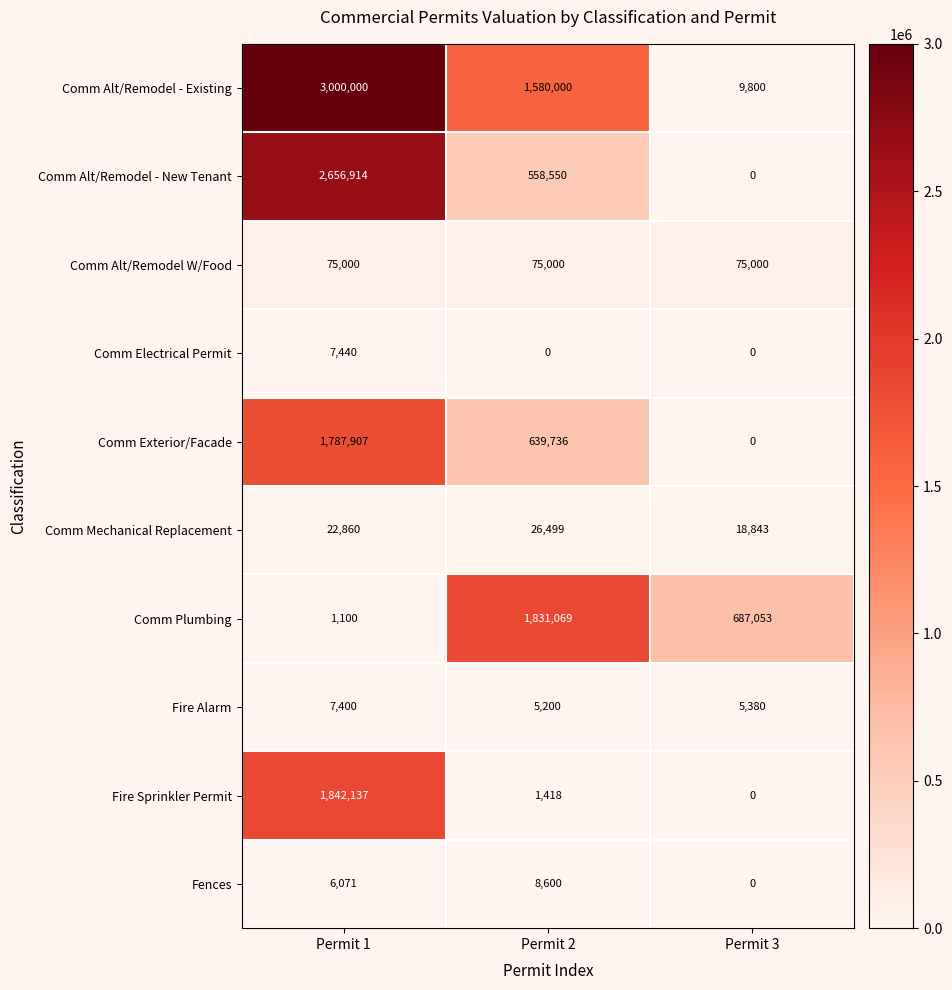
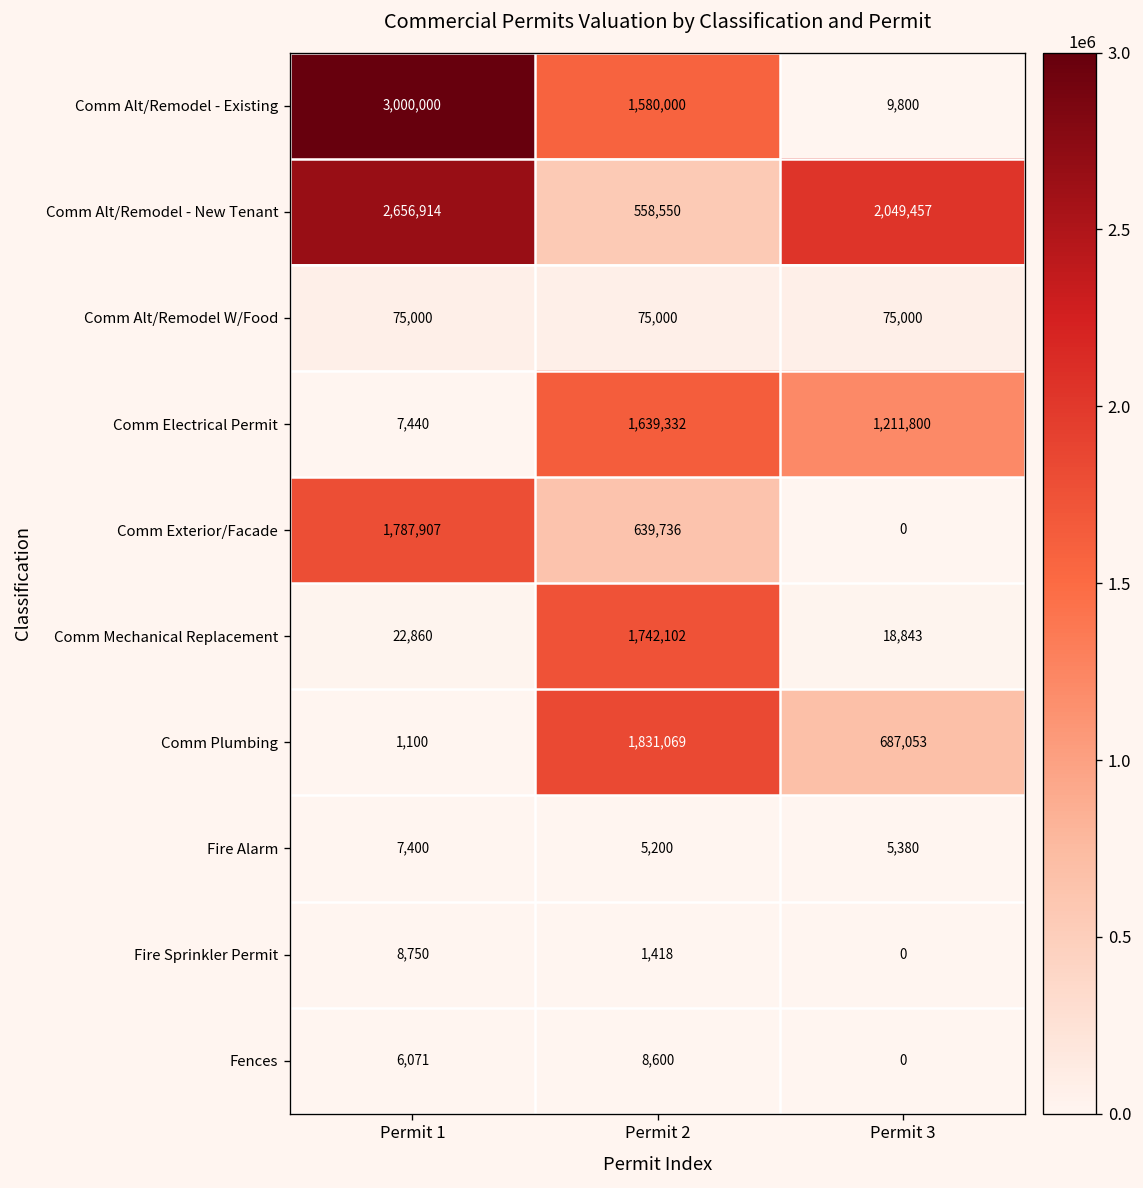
  {
    "Comm Alt/Remodel - Existing": {
      "Permit 1": "3,000,000",
      "Permit 2": "1,580,000",
      "Permit 3": "9,800"
    },
    "Comm Alt/Remodel - New Tenant": {
      "Permit 1": "2,656,914",
      "Permit 2": "558,550",
-     "Permit 3": "0"
+     "Permit 3": "2,049,457"
    },
    "Comm Alt/Remodel W/Food": {
      "Permit 1": "75,000",
      "Permit 2": "75,000",
      "Permit 3": "75,000"
    },
    "Comm Electrical Permit": {
      "Permit 1": "7,440",
-     "Permit 2": "0",
-     "Permit 3": "0"
+     "Permit 2": "1,639,332",
+     "Permit 3": "1,211,800"
    },
    "Comm Exterior/Facade": {
      "Permit 1": "1,787,907",
      "Permit 2": "639,736",
      "Permit 3": "0"
    },
    "Comm Mechanical Replacement": {
      "Permit 1": "22,860",
-     "Permit 2": "26,499",
+     "Permit 2": "1,742,102",
      "Permit 3": "18,843"
    },
    "Comm Plumbing": {
      "Permit 1": "1,100",
      "Permit 2": "1,831,069",
      "Permit 3": "687,053"
    },
    "Fire Alarm": {
      "Permit 1": "7,400",
      "Permit 2": "5,200",
      "Permit 3": "5,380"
    },
    "Fire Sprinkler Permit": {
-     "Permit 1": "1,842,137",
+     "Permit 1": "8,750",
      "Permit 2": "1,418",
      "Permit 3": "0"
    },
    "Fences": {
      "Permit 1": "6,071",
      "Permit 2": "8,600",
      "Permit 3": "0"
    }
  }
